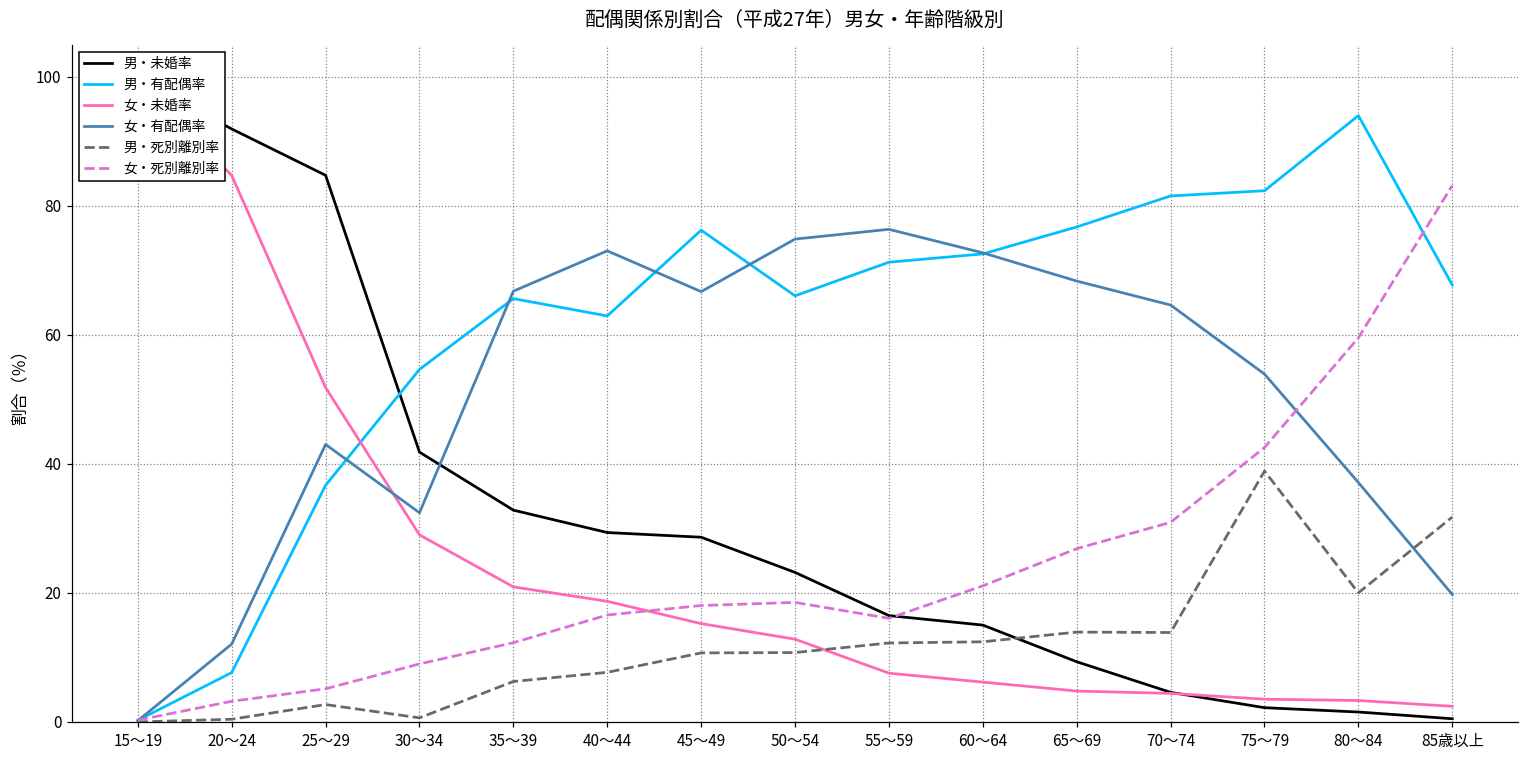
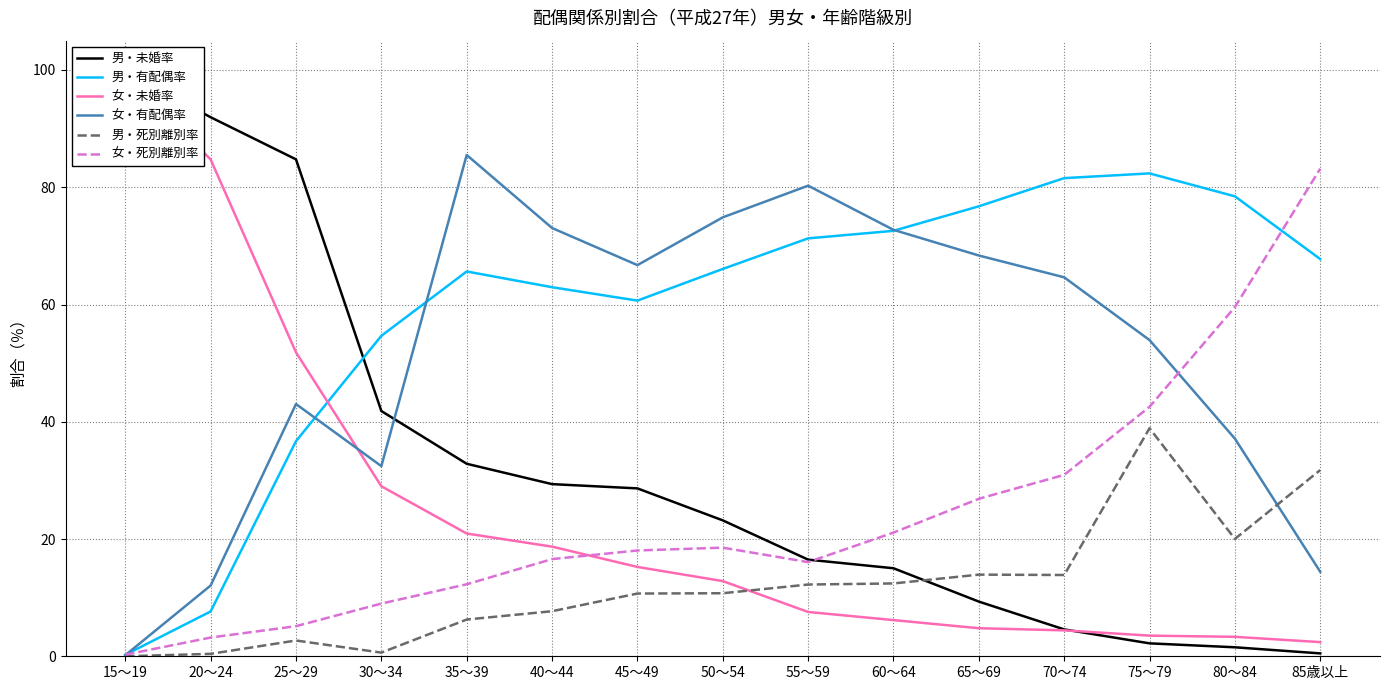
  {
    "男・未婚率": {
      "20～24": 92,
      "25～29": 85,
      "30～34": 42,
      "35～39": 33,
      "40～44": 29,
      "45～49": 29,
      "50～54": 23,
      "60～64": 15,
      "65～69": 9,
      "75～79": 2,
      "80～84": 2,
      "85歳以上": 0
    },
    "男・有配偶率": {
      "20～24": 8,
      "25～29": 37,
      "30～34": 55,
      "35～39": 66,
      "40～44": 63,
-     "45～49": 76,
+     "45～49": 61,
      "50～54": 66,
      "55～59": 71,
      "65～69": 77,
      "70～74": 82,
      "75～79": 82,
-     "80～84": 94,
+     "80～84": 78,
      "85歳以上": 68
    },
    "女・有配偶率": {
      "20～24": 12,
      "25～29": 43,
      "30～34": 32,
-     "35～39": 67,
+     "35～39": 86,
      "40～44": 73,
      "45～49": 67,
      "50～54": 75,
-     "55～59": 76,
+     "55～59": 80,
      "65～69": 68,
      "70～74": 65,
      "75～79": 54,
      "80～84": 37,
-     "85歳以上": 20
+     "85歳以上": 14
    },
    "男・死別離別率": {
      "20～24": 0,
      "25～29": 3,
      "30～34": 1,
      "35～39": 6,
      "40～44": 8,
      "45～49": 11,
      "50～54": 11,
      "55～59": 12,
      "60～64": 12,
      "65～69": 14,
      "70～74": 14,
      "75～79": 39,
      "80～84": 20,
      "85歳以上": 32
    }
  }
